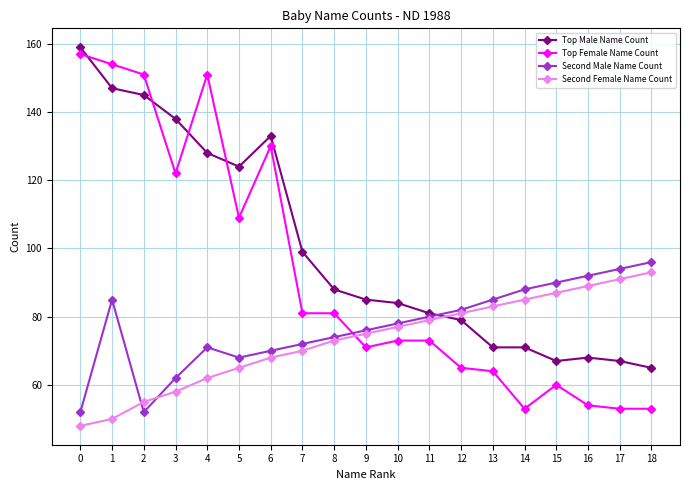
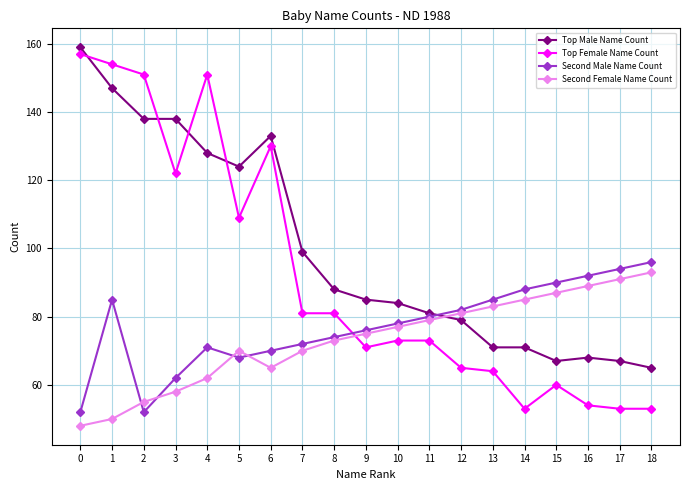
  {
    "Top Male Name Count": {
      "0": 159,
      "1": 147,
-     "2": 145,
+     "2": 138,
      "3": 138,
      "4": 128,
      "5": 124,
      "6": 133,
      "7": 99,
      "8": 88,
      "9": 85,
      "10": 84,
      "11": 81,
      "12": 79,
      "13": 71,
      "14": 71,
      "15": 67,
      "16": 68,
      "17": 67,
      "18": 65
    },
    "Top Female Name Count": {
      "0": 157,
      "1": 154,
      "2": 151,
      "3": 122,
      "4": 151,
      "5": 109,
      "6": 130,
      "7": 81,
      "8": 81,
      "9": 71,
      "10": 73,
      "11": 73,
      "12": 65,
      "13": 64,
      "14": 53,
      "15": 60,
      "16": 54,
      "17": 53,
      "18": 53
    },
    "Second Male Name Count": {
      "0": 52,
      "1": 85,
      "2": 52,
      "3": 62,
      "4": 71,
      "5": 68,
      "6": 70,
      "7": 72,
      "8": 74,
      "9": 76,
      "10": 78,
      "11": 80,
      "12": 82,
      "13": 85,
      "14": 88,
      "15": 90,
      "16": 92,
      "17": 94,
      "18": 96
    },
    "Second Female Name Count": {
      "0": 48,
      "1": 50,
      "2": 55,
      "3": 58,
      "4": 62,
-     "5": 65,
-     "6": 68,
+     "5": 70,
+     "6": 65,
      "7": 70,
      "8": 73,
      "9": 75,
      "10": 77,
      "11": 79,
      "12": 81,
      "13": 83,
      "14": 85,
      "15": 87,
      "16": 89,
      "17": 91,
      "18": 93
    }
  }
